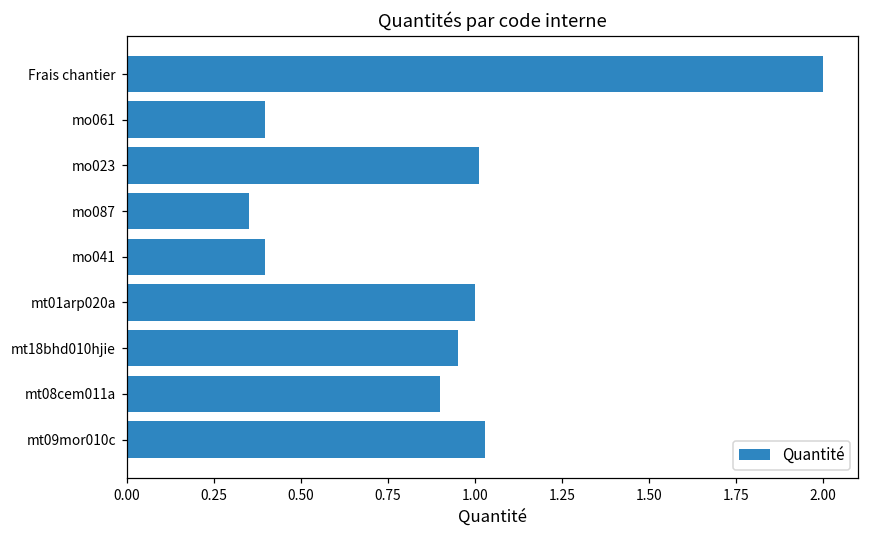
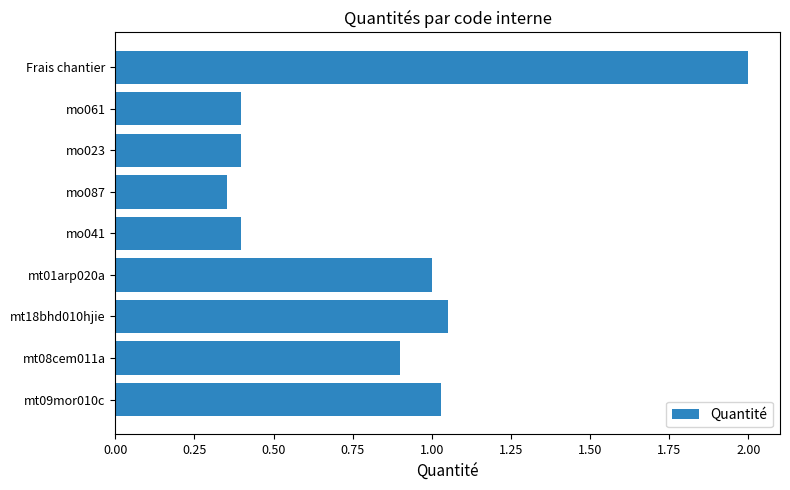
  {
    "Frais chantier": 2.00,
    "mo061": 0.40,
-   "mo023": 1.01,
+   "mo023": 0.40,
    "mo087": 0.35,
    "mo041": 0.40,
    "mt01arp020a": 1.00,
-   "mt18bhd010hjie": 0.95,
+   "mt18bhd010hjie": 1.05,
    "mt08cem011a": 0.90,
    "mt09mor010c": 1.03
  }
